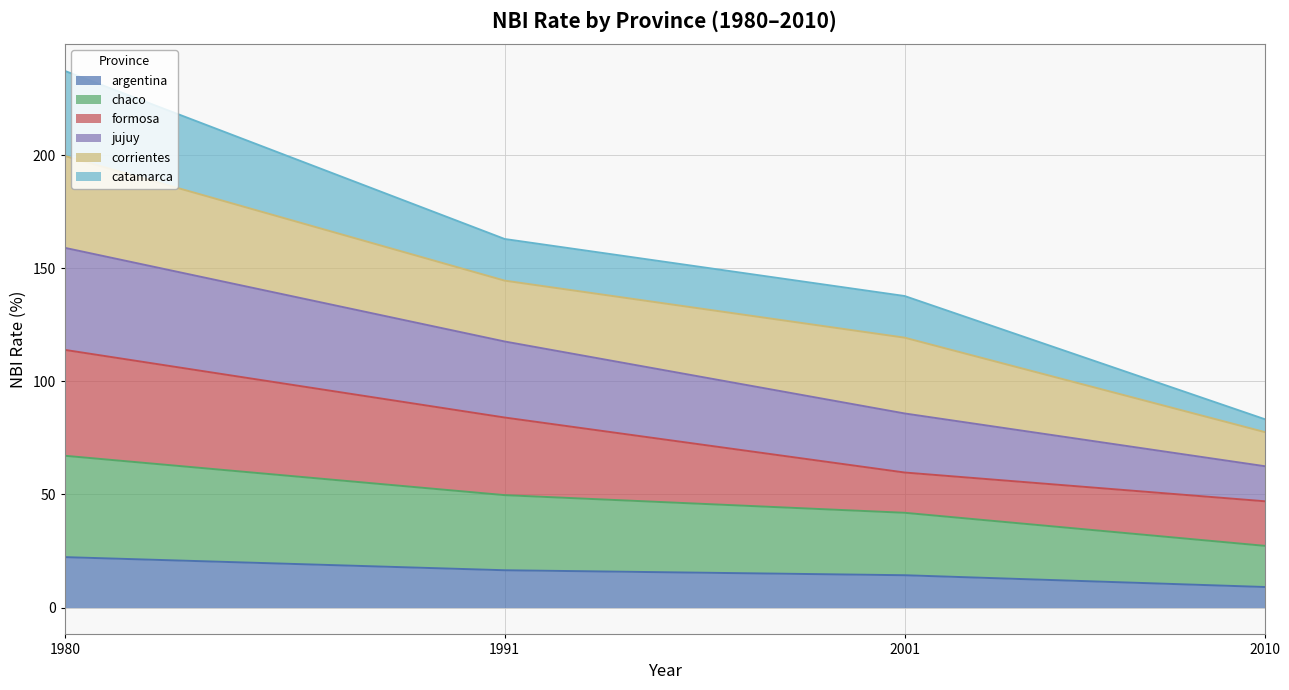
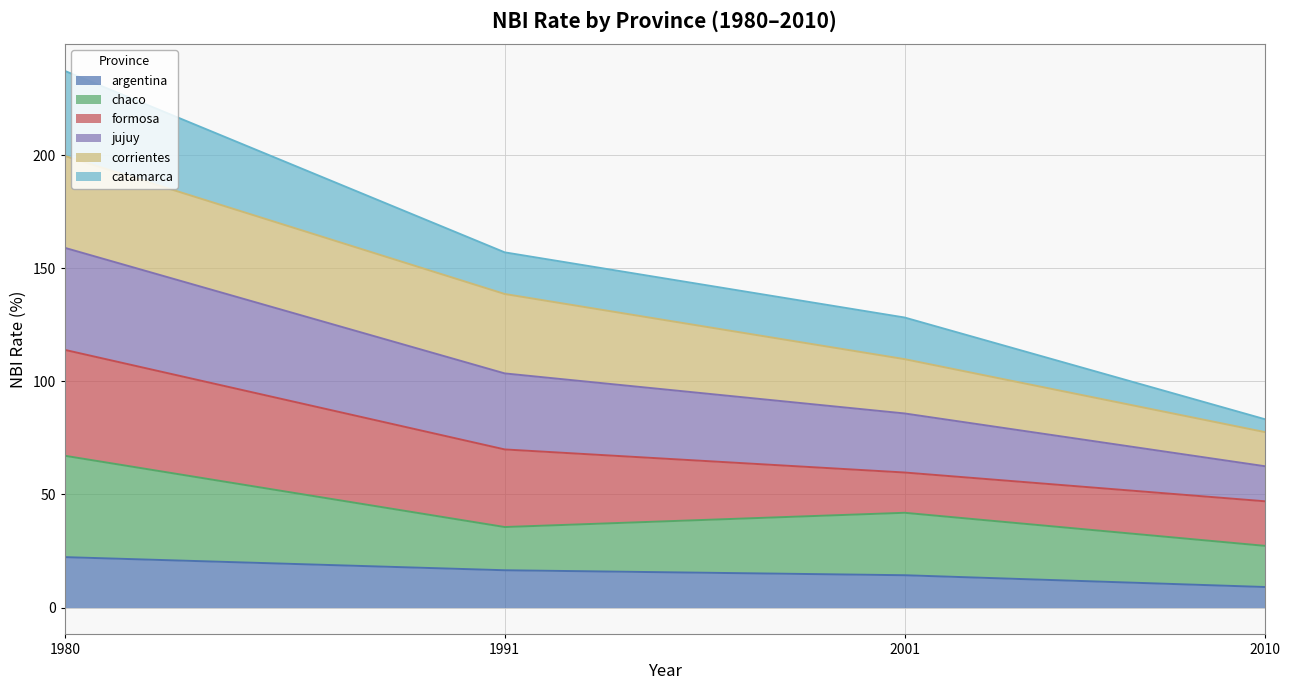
  {
    "chaco": {
      "1980": 45,
-     "1991": 33,
+     "1991": 19,
      "2001": 28,
      "2010": 18
    },
    "formosa": {
      "1980": 47,
      "1991": 34,
      "2001": 18,
      "2010": 20
    },
    "corrientes": {
      "1980": 41,
-     "1991": 27,
-     "2001": 34,
+     "1991": 35,
+     "2001": 24,
      "2010": 15
    },
    "catamarca": {
      "1980": 38,
      "1991": 18,
      "2001": 18,
      "2010": 6
    }
  }
